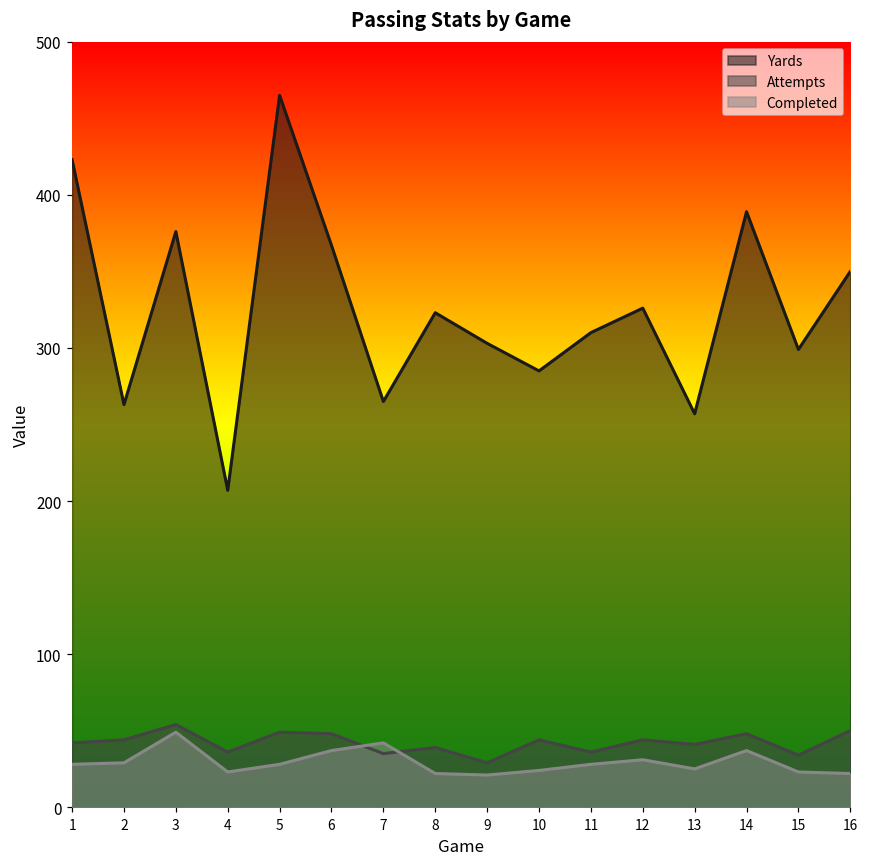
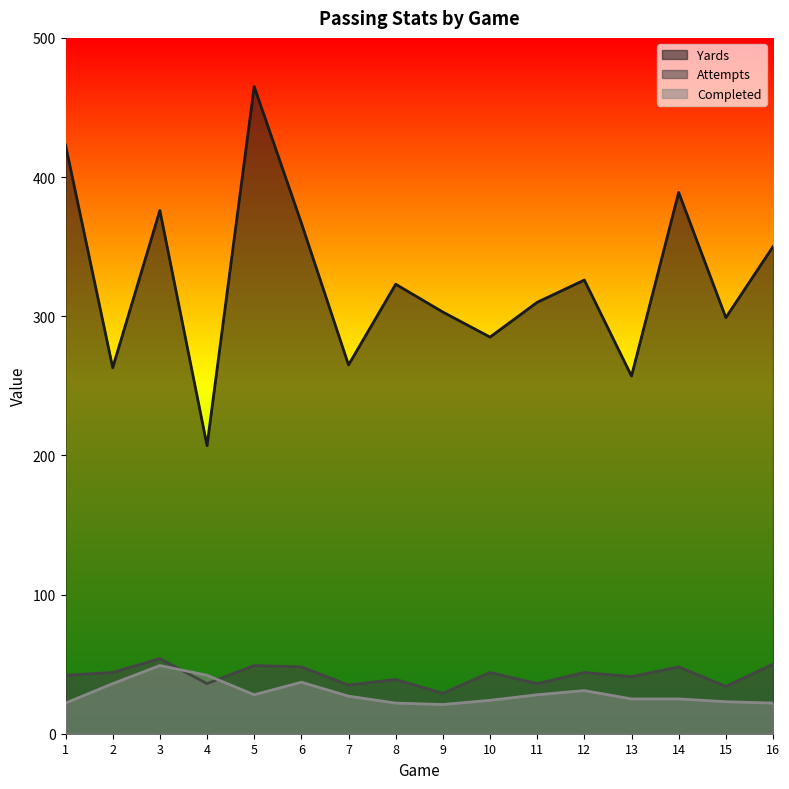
  {
    "Completed": {
-     "1": 28,
-     "2": 29,
+     "1": 22,
+     "2": 36,
      "3": 49,
-     "4": 23,
+     "4": 42,
      "5": 28,
      "6": 37,
-     "7": 42,
+     "7": 27,
      "8": 22,
      "9": 21,
      "10": 24,
      "11": 28,
      "12": 31,
      "13": 25,
-     "14": 37,
+     "14": 25,
      "15": 23,
      "16": 22
    }
  }
